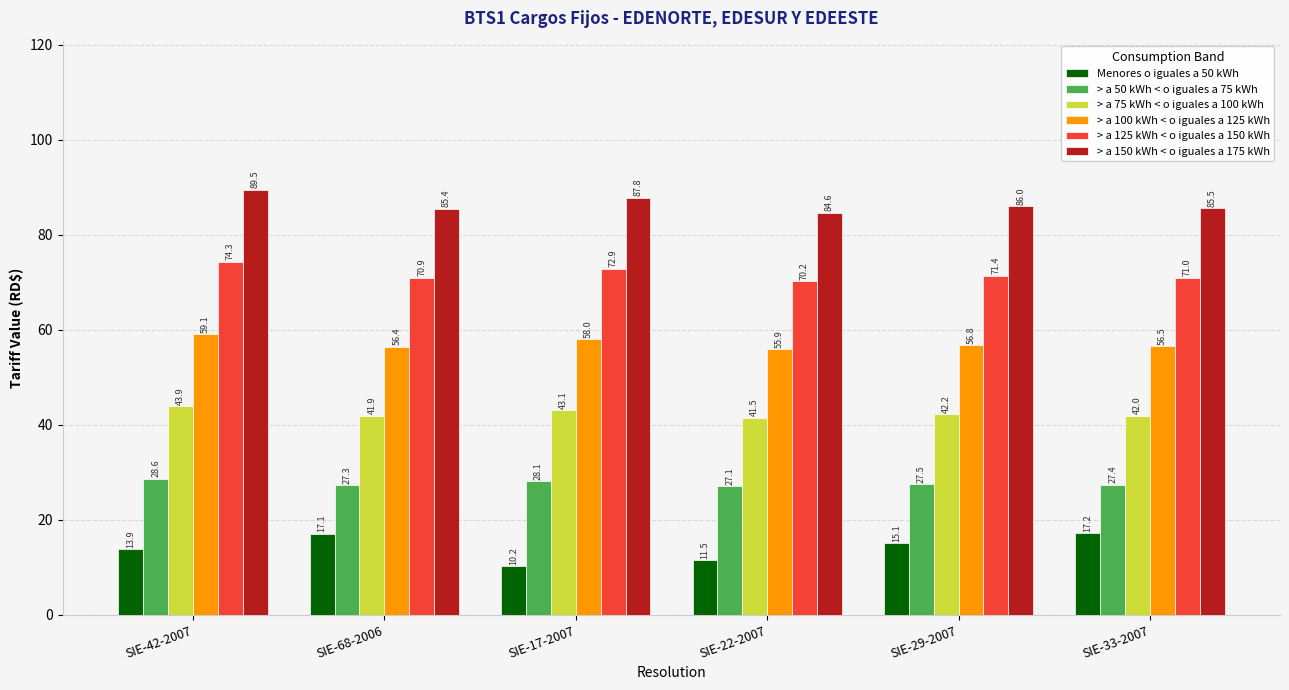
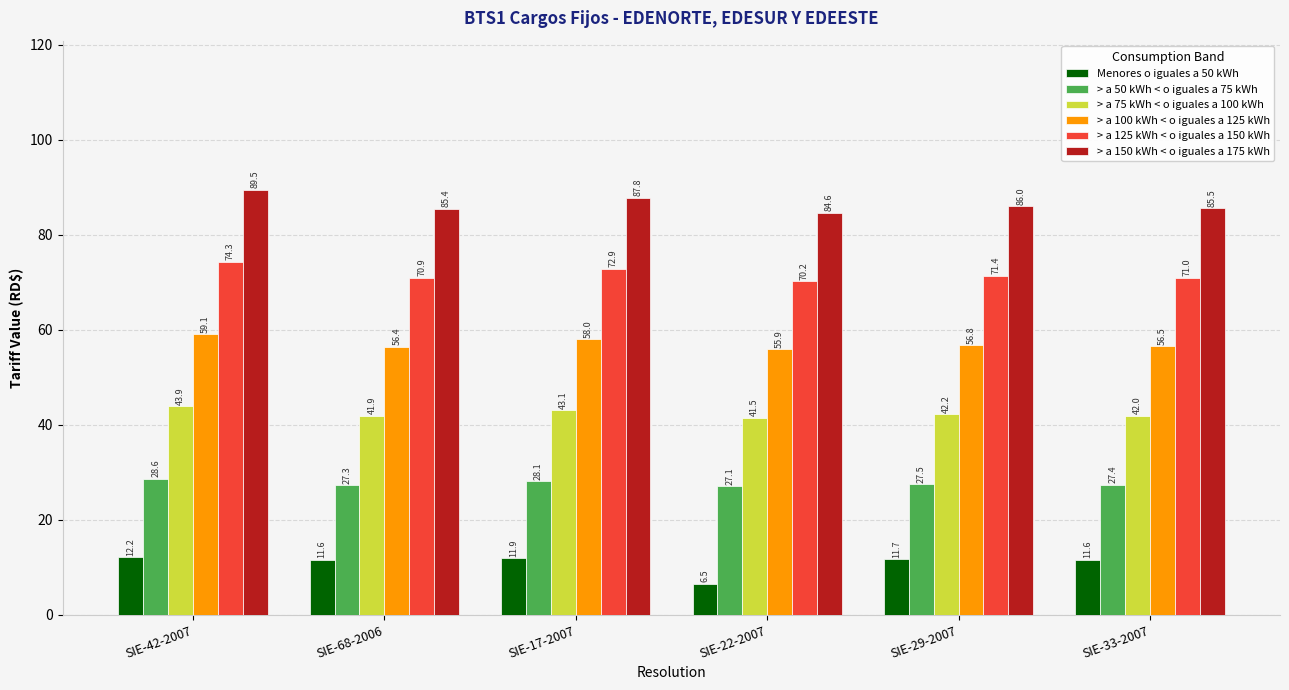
  {
    "Menores o iguales a 50 kWh": {
-     "SIE-42-2007": 13.9,
-     "SIE-68-2006": 17.1,
-     "SIE-17-2007": 10.2,
-     "SIE-22-2007": 11.5,
-     "SIE-29-2007": 15.1,
-     "SIE-33-2007": 17.2
+     "SIE-42-2007": 12.2,
+     "SIE-68-2006": 11.6,
+     "SIE-17-2007": 11.9,
+     "SIE-22-2007": 6.5,
+     "SIE-29-2007": 11.7,
+     "SIE-33-2007": 11.6
    },
    "> a 50 kWh < o iguales a 75 kWh": {
      "SIE-42-2007": 28.6,
      "SIE-68-2006": 27.3,
      "SIE-17-2007": 28.1,
      "SIE-22-2007": 27.1,
      "SIE-29-2007": 27.5,
      "SIE-33-2007": 27.4
    },
    "> a 75 kWh < o iguales a 100 kWh": {
      "SIE-42-2007": 43.9,
      "SIE-68-2006": 41.9,
      "SIE-17-2007": 43.1,
      "SIE-22-2007": 41.5,
      "SIE-29-2007": 42.2,
      "SIE-33-2007": 42.0
    },
    "> a 100 kWh < o iguales a 125 kWh": {
      "SIE-42-2007": 59.1,
      "SIE-68-2006": 56.4,
      "SIE-17-2007": 58.0,
      "SIE-22-2007": 55.9,
      "SIE-29-2007": 56.8,
      "SIE-33-2007": 56.5
    },
    "> a 125 kWh < o iguales a 150 kWh": {
      "SIE-42-2007": 74.3,
      "SIE-68-2006": 70.9,
      "SIE-17-2007": 72.9,
      "SIE-22-2007": 70.2,
      "SIE-29-2007": 71.4,
      "SIE-33-2007": 71.0
    },
    "> a 150 kWh < o iguales a 175 kWh": {
      "SIE-42-2007": 89.5,
      "SIE-68-2006": 85.4,
      "SIE-17-2007": 87.8,
      "SIE-22-2007": 84.6,
      "SIE-29-2007": 86.0,
      "SIE-33-2007": 85.5
    }
  }
